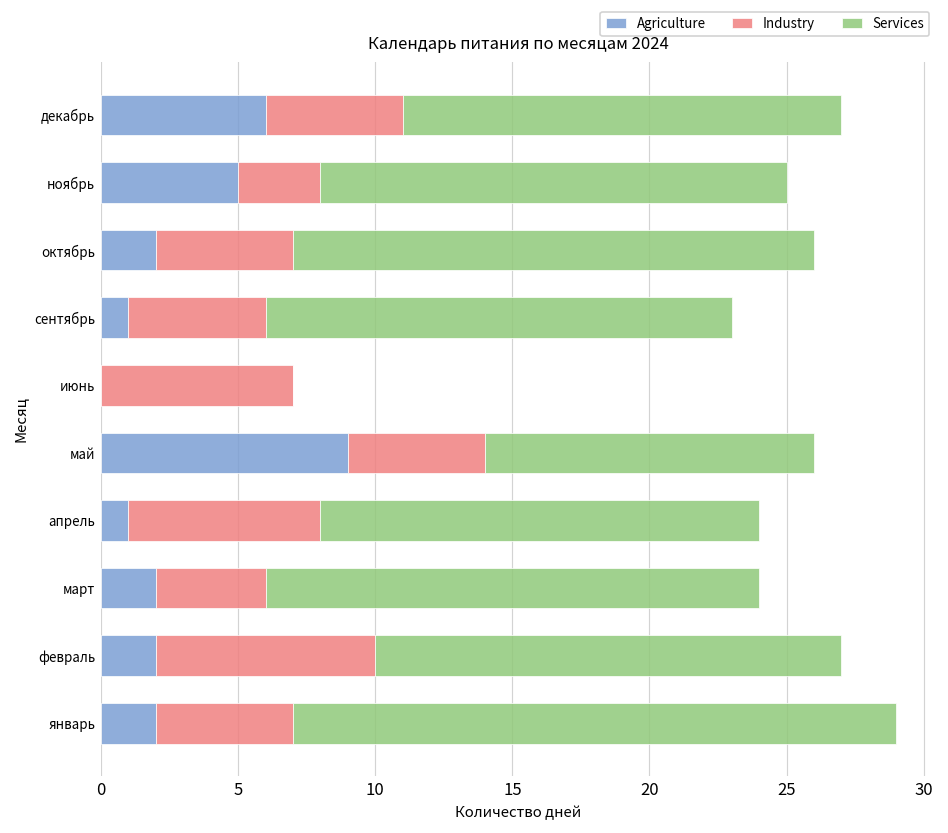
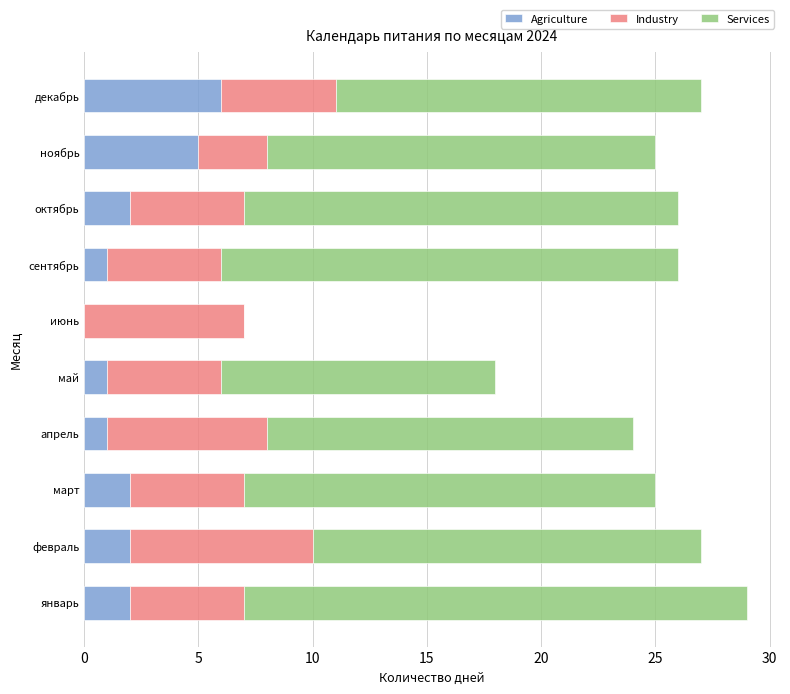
  {
    "Agriculture": {
      "декабрь": 6,
      "ноябрь": 5,
      "октябрь": 2,
      "сентябрь": 1,
      "июнь": 0,
-     "май": 9,
+     "май": 1,
      "апрель": 1,
      "март": 2,
      "февраль": 2,
      "январь": 2
    },
    "Industry": {
      "декабрь": 5,
      "ноябрь": 3,
      "октябрь": 5,
      "сентябрь": 5,
      "июнь": 7,
      "май": 5,
      "апрель": 7,
-     "март": 4,
+     "март": 5,
      "февраль": 8,
      "январь": 5
    },
    "Services": {
      "декабрь": 16,
      "ноябрь": 17,
      "октябрь": 19,
-     "сентябрь": 17,
+     "сентябрь": 20,
      "июнь": 0,
      "май": 12,
      "апрель": 16,
      "март": 18,
      "февраль": 17,
      "январь": 22
    }
  }
